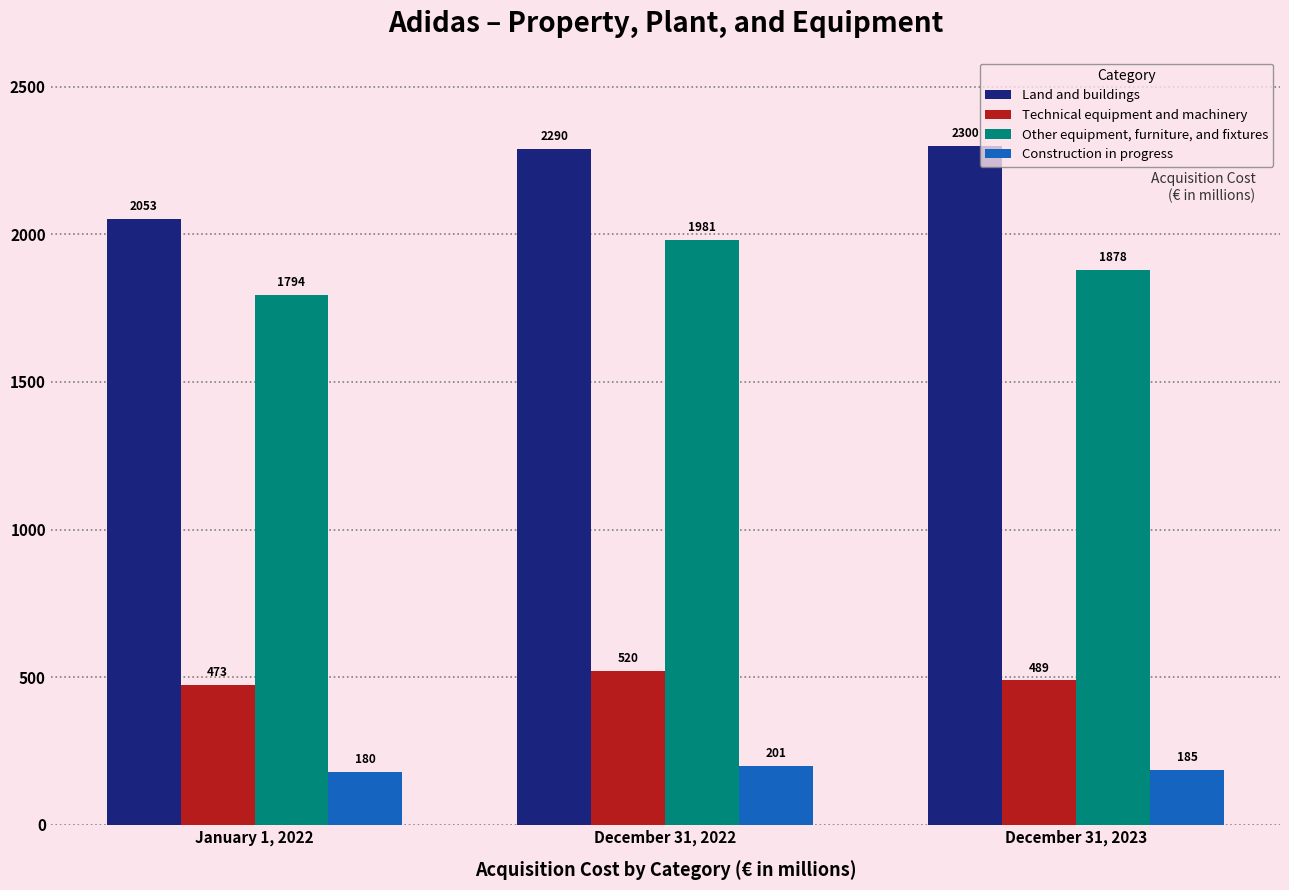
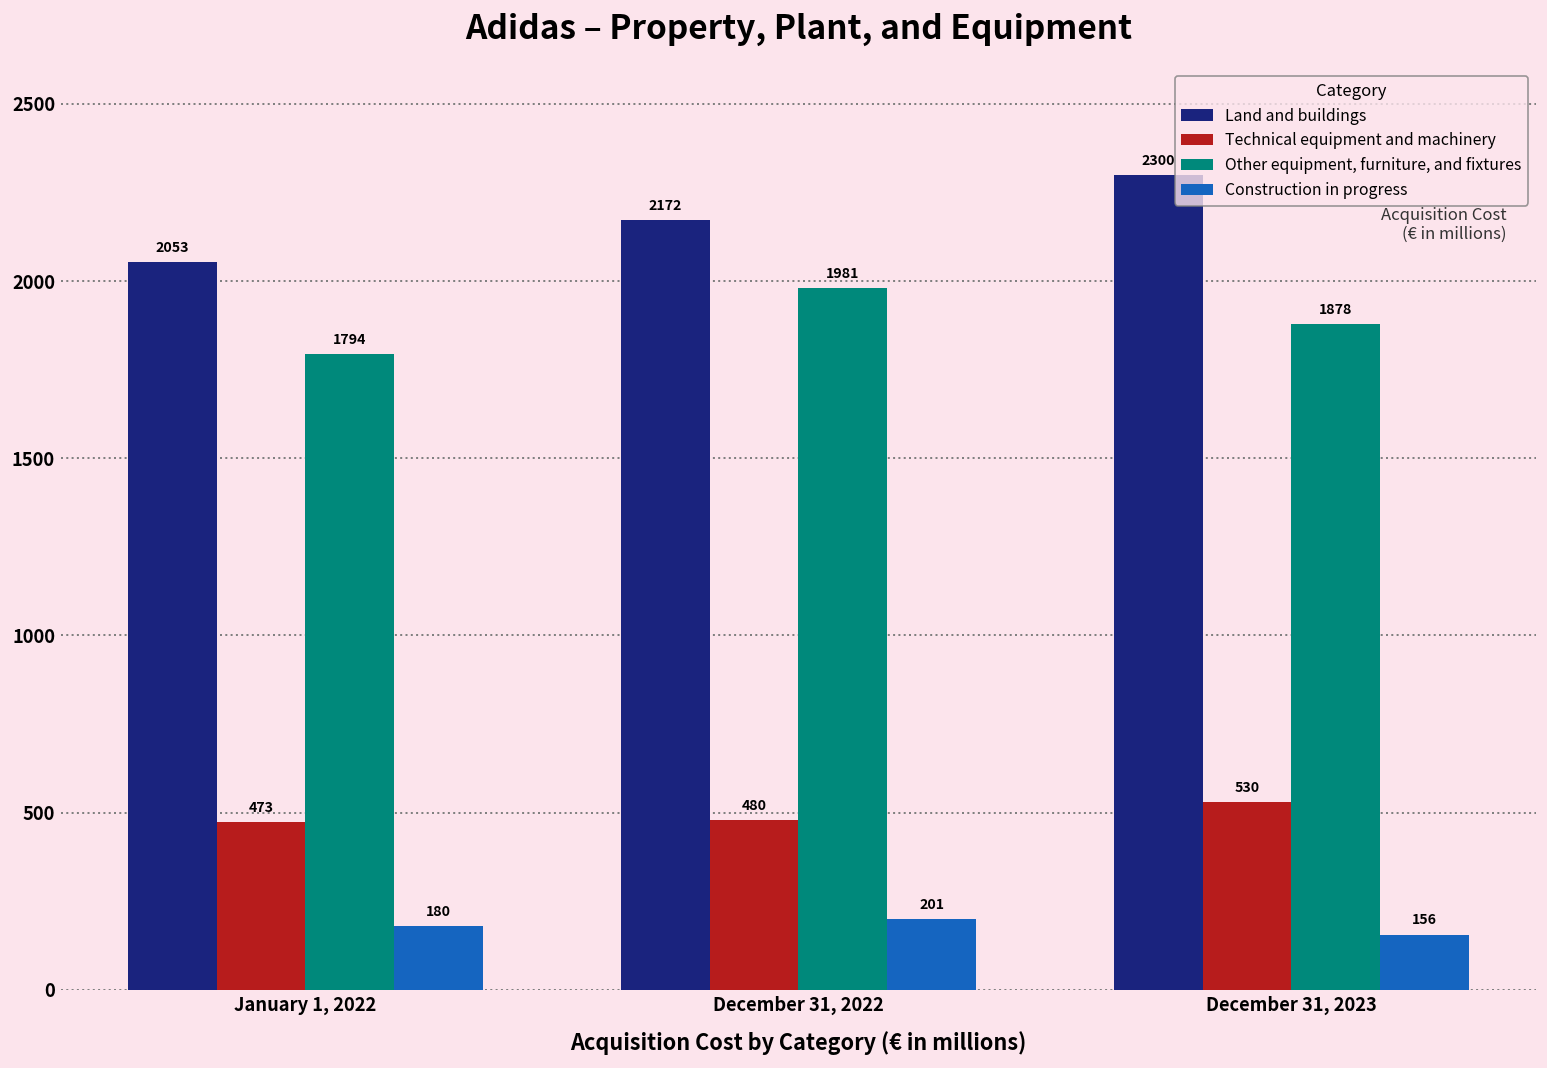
  {
    "Land and buildings": {
      "January 1, 2022": 2053,
-     "December 31, 2022": 2290,
+     "December 31, 2022": 2172,
      "December 31, 2023": 2300
    },
    "Technical equipment and machinery": {
      "January 1, 2022": 473,
-     "December 31, 2022": 520,
-     "December 31, 2023": 489
+     "December 31, 2022": 480,
+     "December 31, 2023": 530
    },
    "Other equipment, furniture, and fixtures": {
      "January 1, 2022": 1794,
      "December 31, 2022": 1981,
      "December 31, 2023": 1878
    },
    "Construction in progress": {
      "January 1, 2022": 180,
      "December 31, 2022": 201,
-     "December 31, 2023": 185
+     "December 31, 2023": 156
    }
  }
